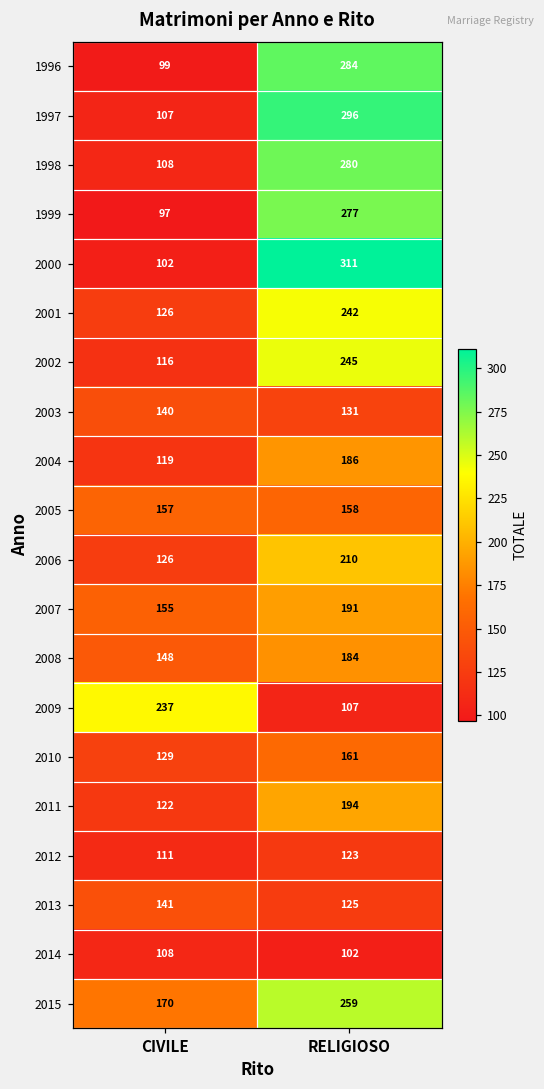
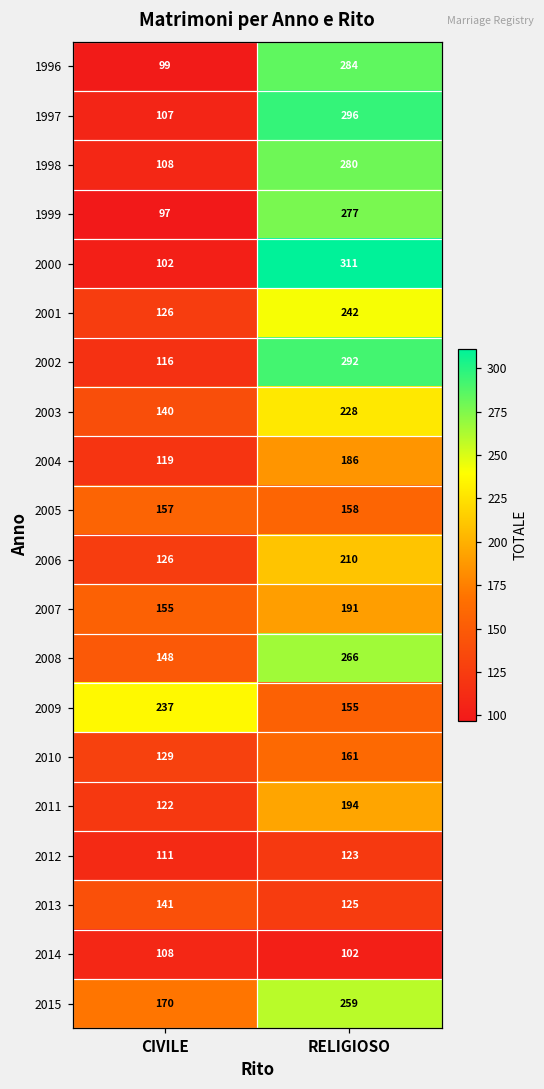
  {
    "1996": {
      "CIVILE": 99,
      "RELIGIOSO": 284
    },
    "1997": {
      "CIVILE": 107,
      "RELIGIOSO": 296
    },
    "1998": {
      "CIVILE": 108,
      "RELIGIOSO": 280
    },
    "1999": {
      "CIVILE": 97,
      "RELIGIOSO": 277
    },
    "2000": {
      "CIVILE": 102,
      "RELIGIOSO": 311
    },
    "2001": {
      "CIVILE": 126,
      "RELIGIOSO": 242
    },
    "2002": {
      "CIVILE": 116,
-     "RELIGIOSO": 245
+     "RELIGIOSO": 292
    },
    "2003": {
      "CIVILE": 140,
-     "RELIGIOSO": 131
+     "RELIGIOSO": 228
    },
    "2004": {
      "CIVILE": 119,
      "RELIGIOSO": 186
    },
    "2005": {
      "CIVILE": 157,
      "RELIGIOSO": 158
    },
    "2006": {
      "CIVILE": 126,
      "RELIGIOSO": 210
    },
    "2007": {
      "CIVILE": 155,
      "RELIGIOSO": 191
    },
    "2008": {
      "CIVILE": 148,
-     "RELIGIOSO": 184
+     "RELIGIOSO": 266
    },
    "2009": {
      "CIVILE": 237,
-     "RELIGIOSO": 107
+     "RELIGIOSO": 155
    },
    "2010": {
      "CIVILE": 129,
      "RELIGIOSO": 161
    },
    "2011": {
      "CIVILE": 122,
      "RELIGIOSO": 194
    },
    "2012": {
      "CIVILE": 111,
      "RELIGIOSO": 123
    },
    "2013": {
      "CIVILE": 141,
      "RELIGIOSO": 125
    },
    "2014": {
      "CIVILE": 108,
      "RELIGIOSO": 102
    },
    "2015": {
      "CIVILE": 170,
      "RELIGIOSO": 259
    }
  }
